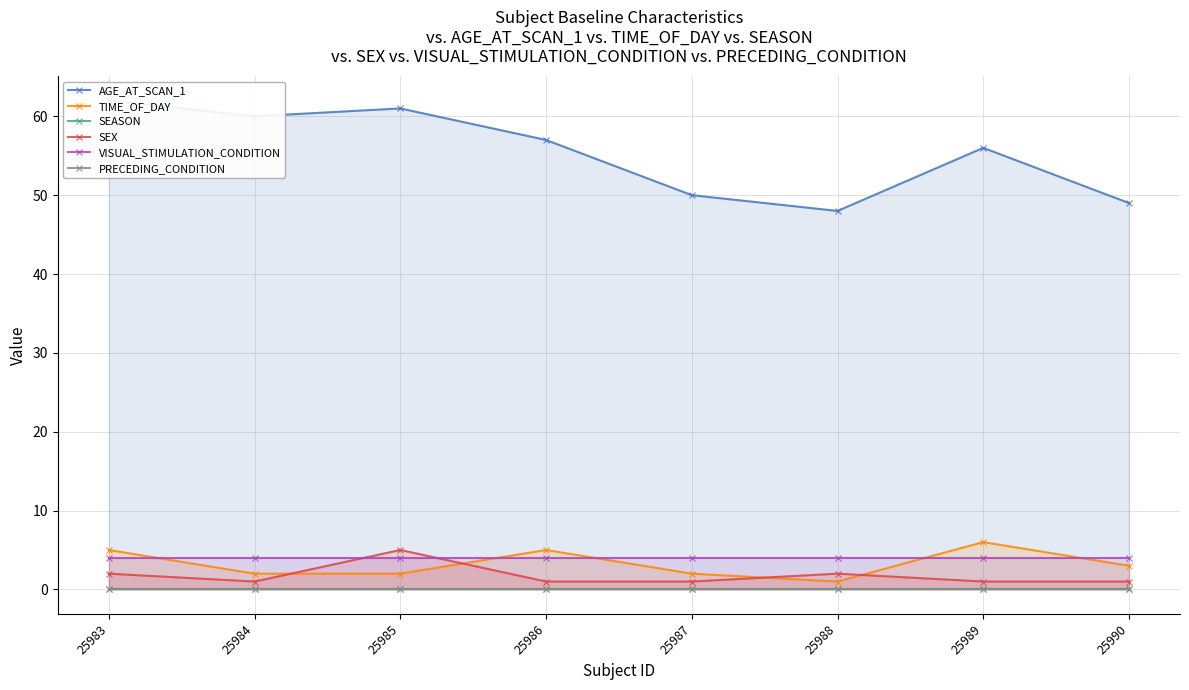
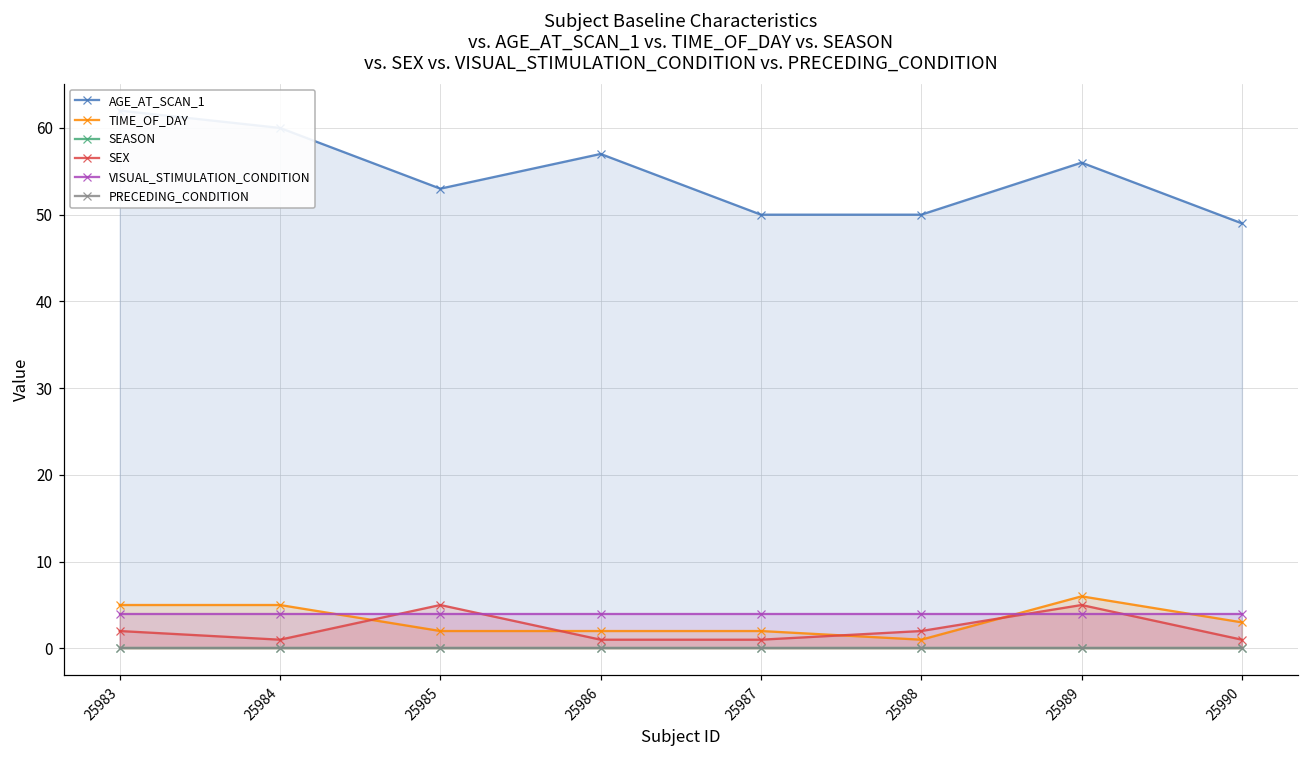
  {
    "AGE_AT_SCAN_1": {
-     "25985": 61,
+     "25985": 53,
      "25986": 57,
      "25987": 50,
-     "25988": 48,
+     "25988": 50,
      "25989": 56,
      "25990": 49
    },
    "TIME_OF_DAY": {
      "25983": 5,
-     "25984": 2,
+     "25984": 5,
      "25985": 2,
-     "25986": 5,
+     "25986": 2,
      "25987": 2,
      "25988": 1,
      "25989": 6,
      "25990": 3
    },
    "PRECEDING_CONDITION": {
      "25983": 0,
      "25984": 0,
      "25985": 0,
      "25986": 0,
      "25987": 0,
      "25988": 0,
      "25989": 0,
      "25990": 0
    },
    "SEX": {
      "25983": 2,
      "25984": 1,
      "25985": 5,
      "25986": 1,
      "25987": 1,
      "25988": 2,
-     "25989": 1,
+     "25989": 5,
      "25990": 1
    },
    "VISUAL_STIMULATION_CONDITION": {
      "25983": 4,
      "25984": 4,
      "25985": 4,
      "25986": 4,
      "25987": 4,
      "25988": 4,
      "25989": 4,
      "25990": 4
    }
  }
